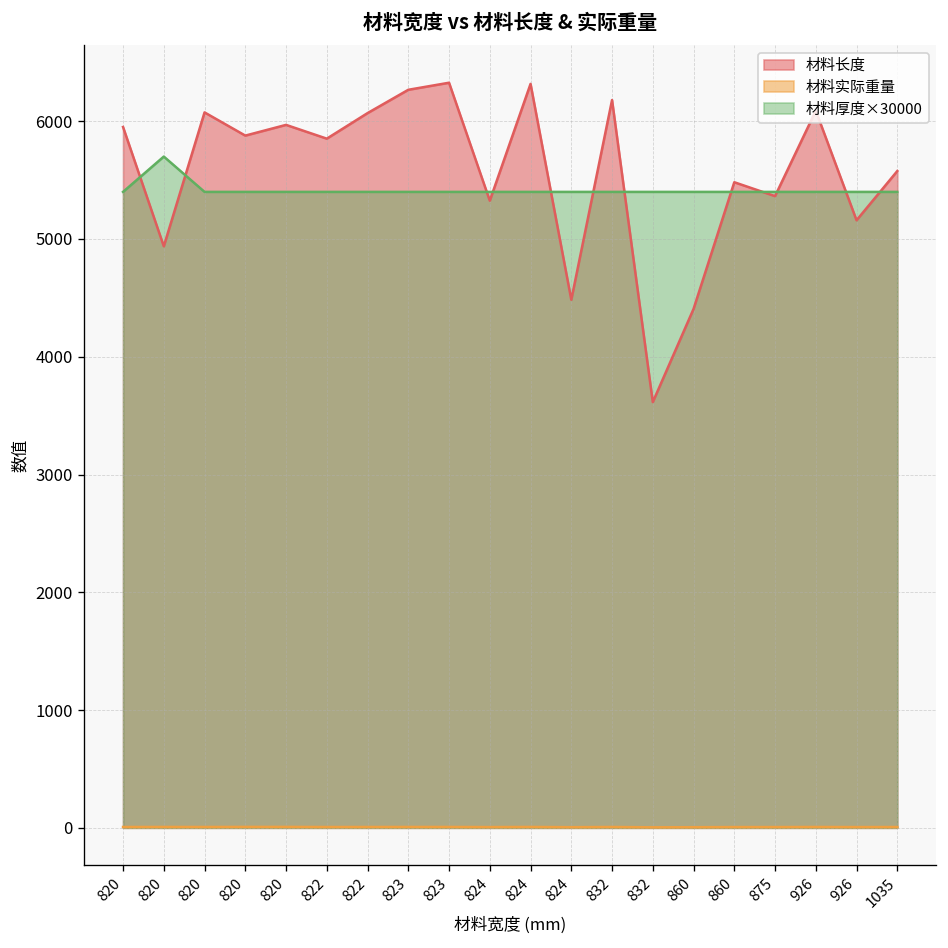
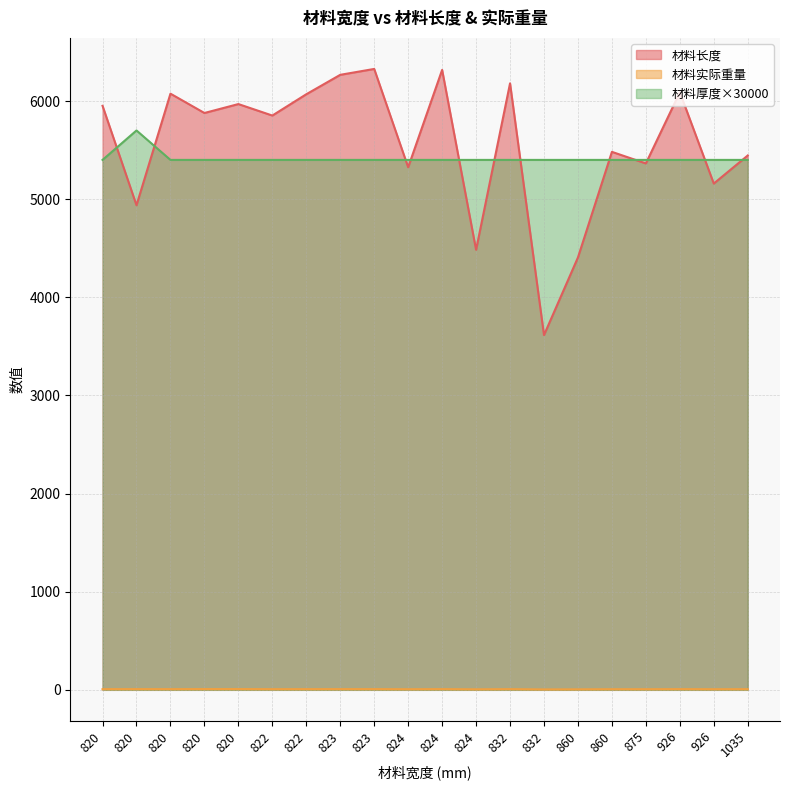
  {
    "材料长度": {
      "875": 5400,
-     "1035": 5600
+     "1035": 5400
    },
    "材料实际重量": {
      "875": 0,
      "1035": 0
    },
    "材料厚度×30000": {
      "875": 5400,
      "1035": 5400
    }
  }
